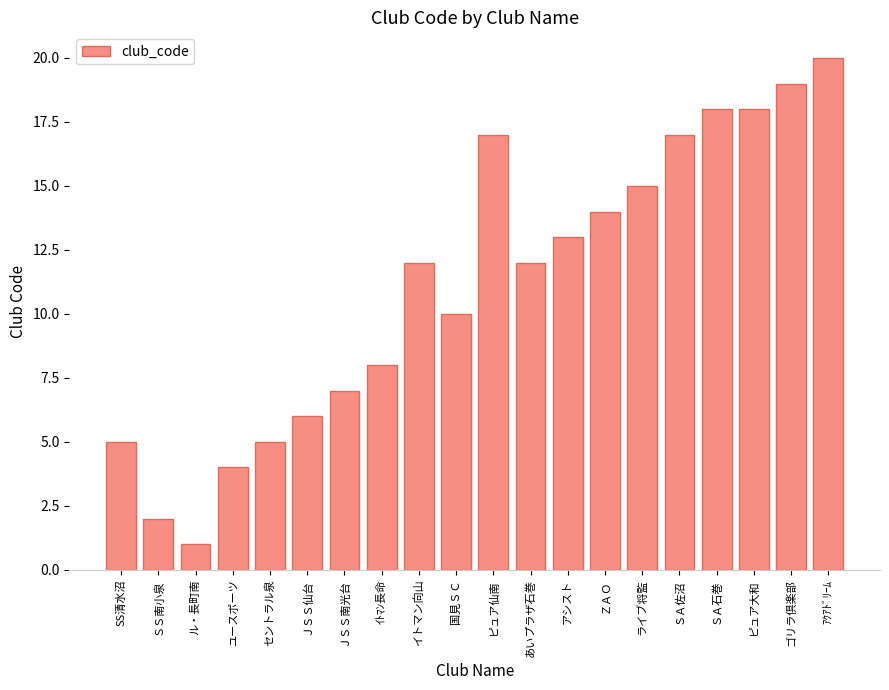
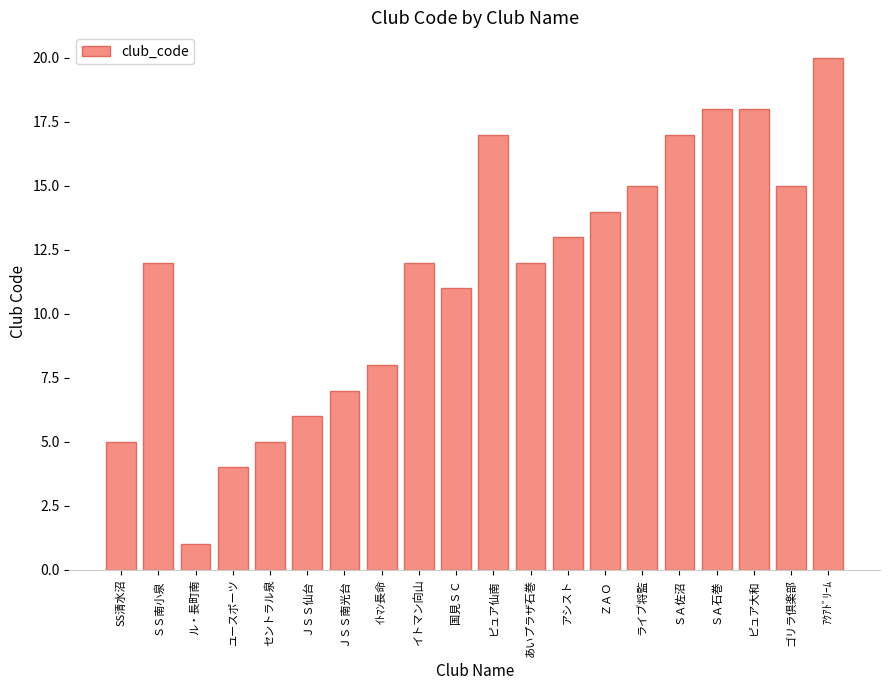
  {
    "SS清水沼": 5,
-   "ＳＳ南小泉": 2,
+   "ＳＳ南小泉": 12,
    "ル・長町南": 1,
    "ユースポーツ": 4,
    "セントラル泉": 5,
    "ＪＳＳ仙台": 6,
    "ＪＳＳ南光台": 7,
    "ｲﾄﾏﾝ長命": 8,
    "イトマン向山": 12,
-   "国見ＳＣ": 10,
+   "国見ＳＣ": 11,
    "ピュア仙南": 17,
    "あいプラザ石巻": 12,
    "アシスト": 13,
    "ＺＡＯ": 14,
    "ライブ将監": 15,
    "ＳＡ佐沼": 17,
    "ＳＡ石巻": 18,
    "ピュア大和": 18,
-   "ゴリラ倶楽部": 19,
+   "ゴリラ倶楽部": 15,
    "ｱｸｱﾄﾞﾘｰﾑ": 20
  }
